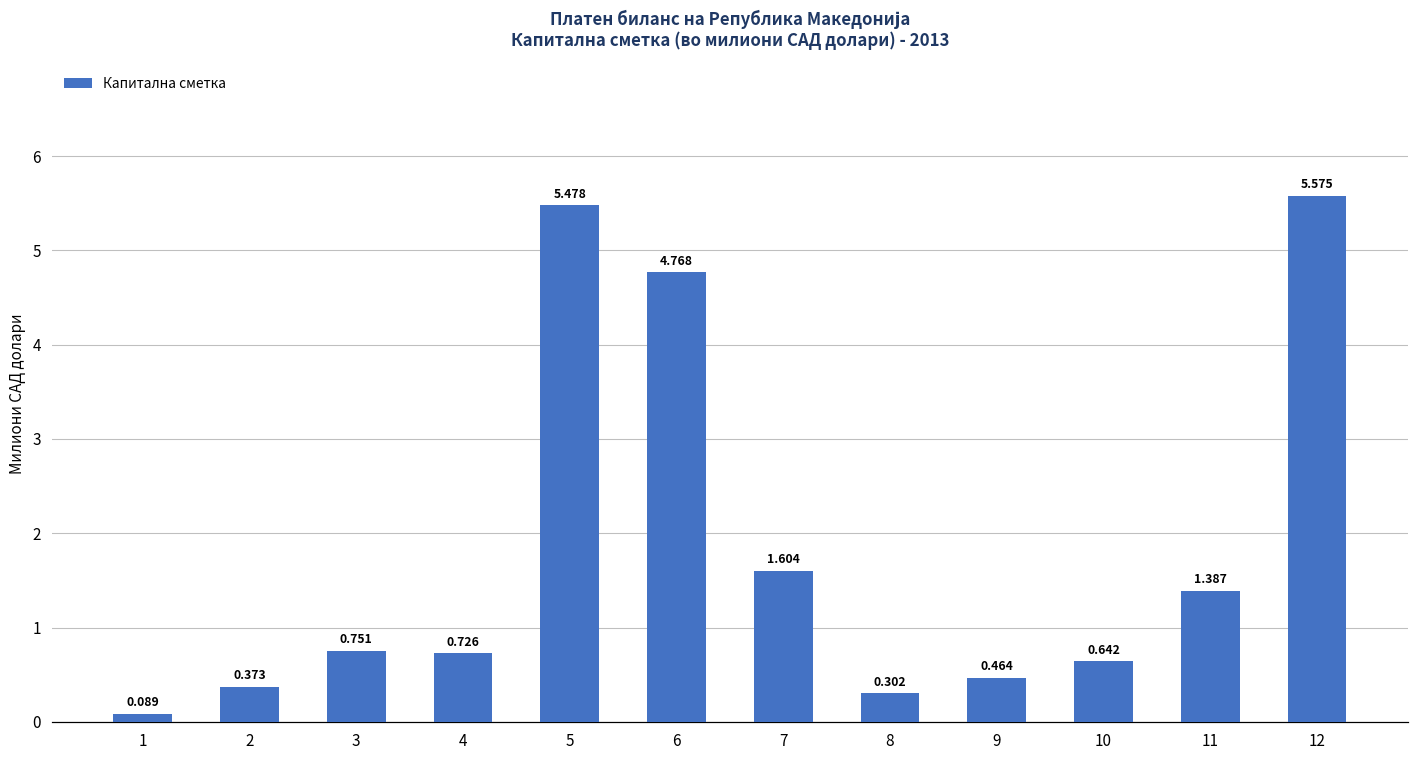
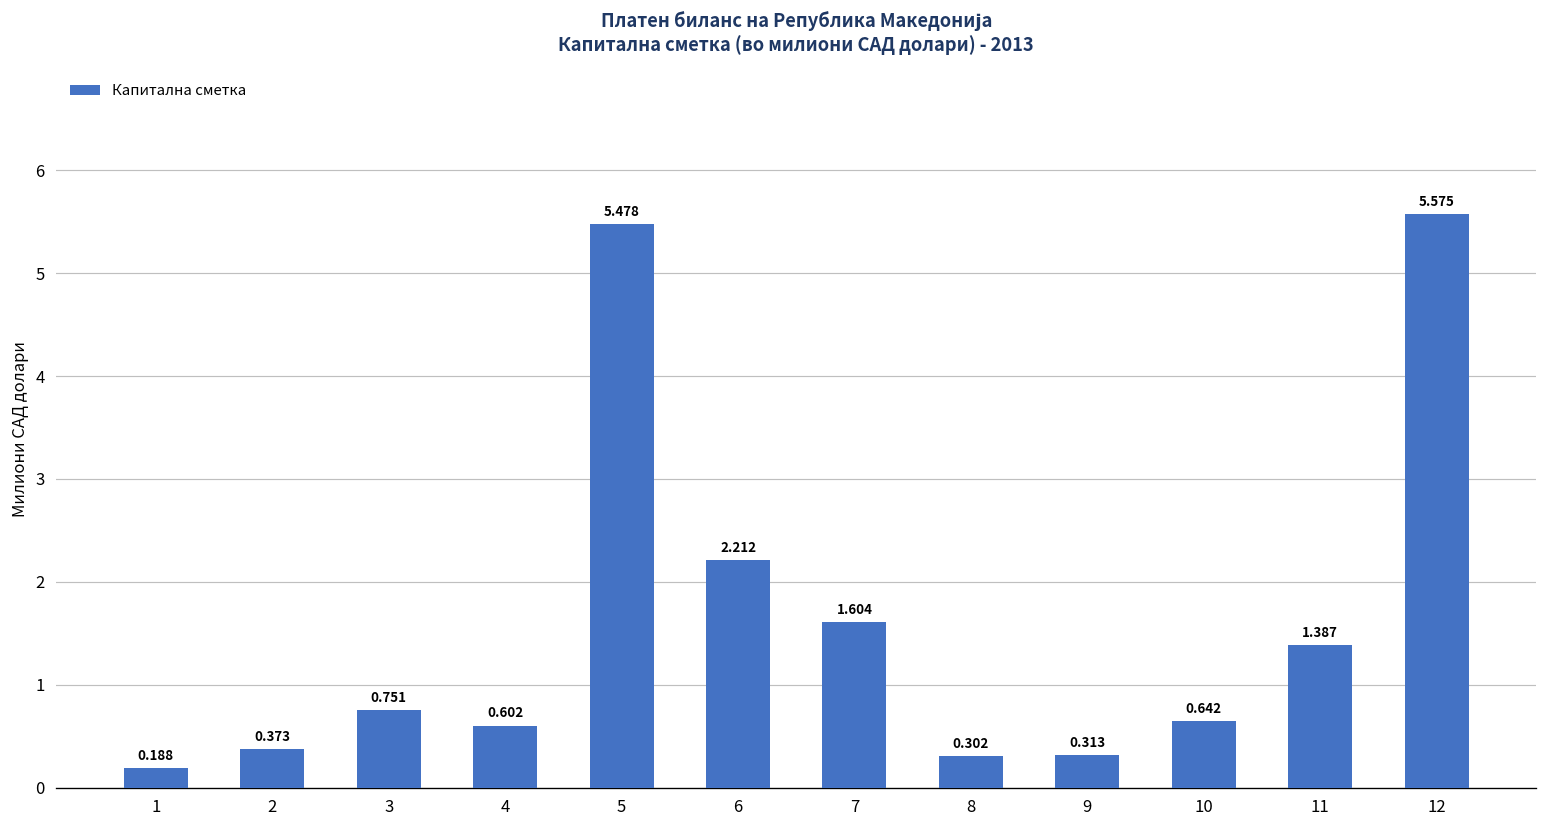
  {
-   "1": 0.089,
+   "1": 0.188,
    "2": 0.373,
    "3": 0.751,
-   "4": 0.726,
+   "4": 0.602,
    "5": 5.478,
-   "6": 4.768,
+   "6": 2.212,
    "7": 1.604,
    "8": 0.302,
-   "9": 0.464,
+   "9": 0.313,
    "10": 0.642,
    "11": 1.387,
    "12": 5.575
  }
